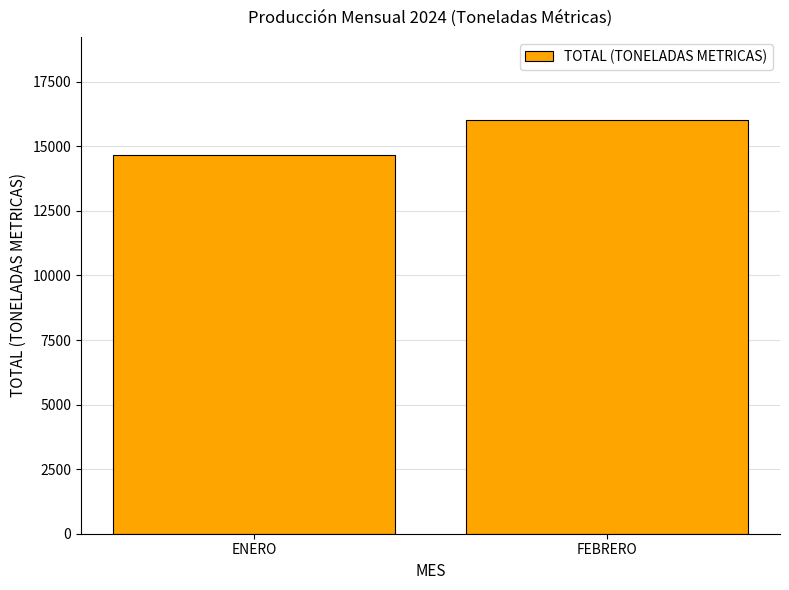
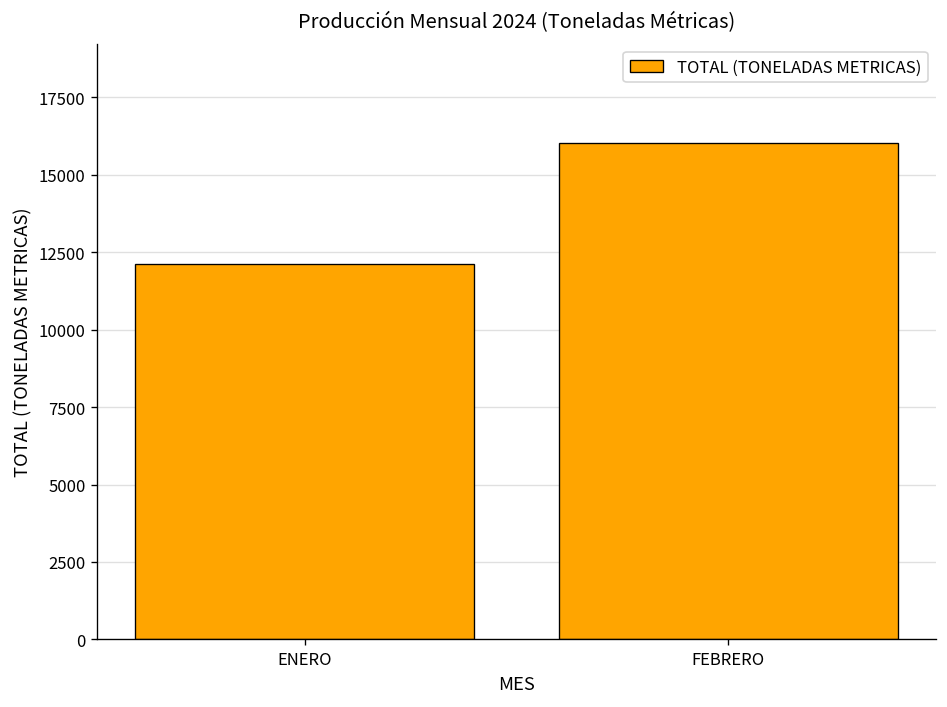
  {
-   "ENERO": 14600,
+   "ENERO": 12100,
    "FEBRERO": 16000
  }
